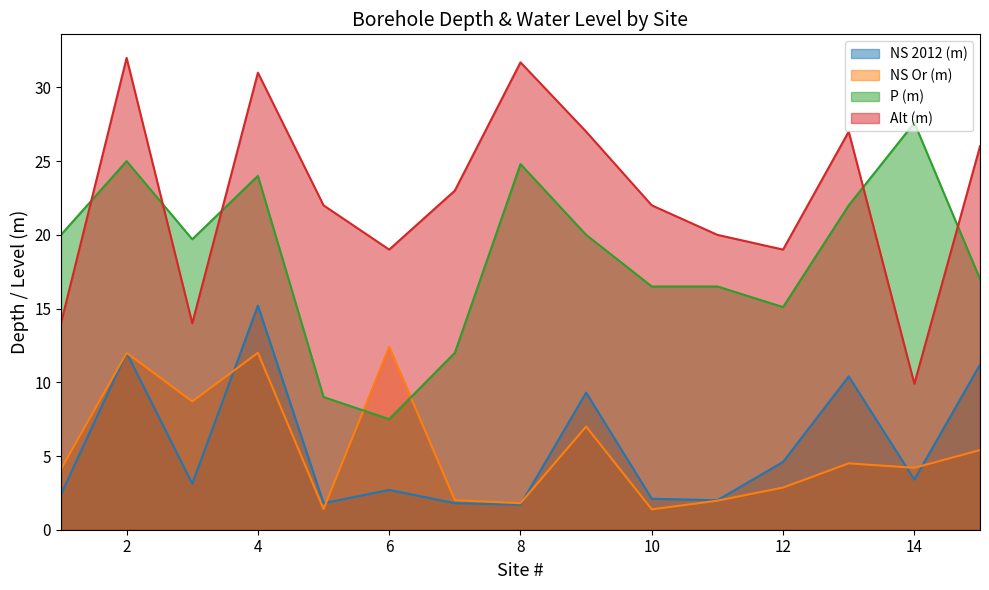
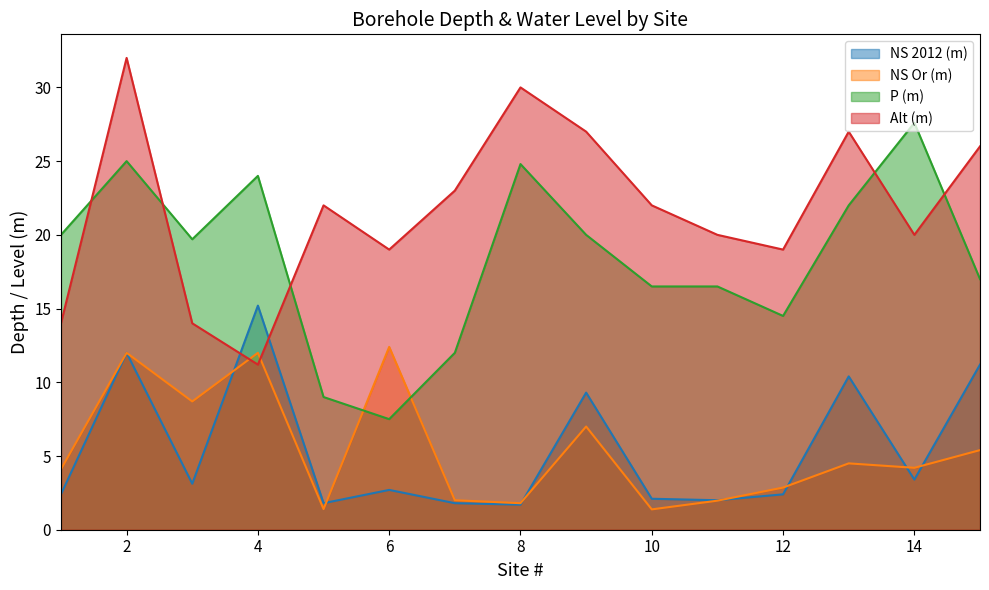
  {
    "NS 2012 (m)": {
      "4": 15.2,
      "6": 2.7,
      "10": 2.1,
-     "12": 4.6,
+     "12": 2.4,
      "14": 3.4
    },
    "NS Or (m)": {
      "4": 12.0,
      "6": 12.4,
      "10": 1.4,
      "12": 2.9,
      "14": 4.2
    },
    "P (m)": {
      "2": 25.0,
      "4": 24.0,
      "6": 7.5,
      "8": 24.8,
      "10": 16.5,
-     "12": 15.1
+     "12": 14.5
    },
    "Alt (m)": {
      "2": 32.0,
-     "4": 31.0,
+     "4": 11.2,
      "6": 19.0,
-     "8": 31.7,
+     "8": 30.0,
      "10": 22.0,
      "12": 19.0,
-     "14": 9.9
+     "14": 20.0
    }
  }
